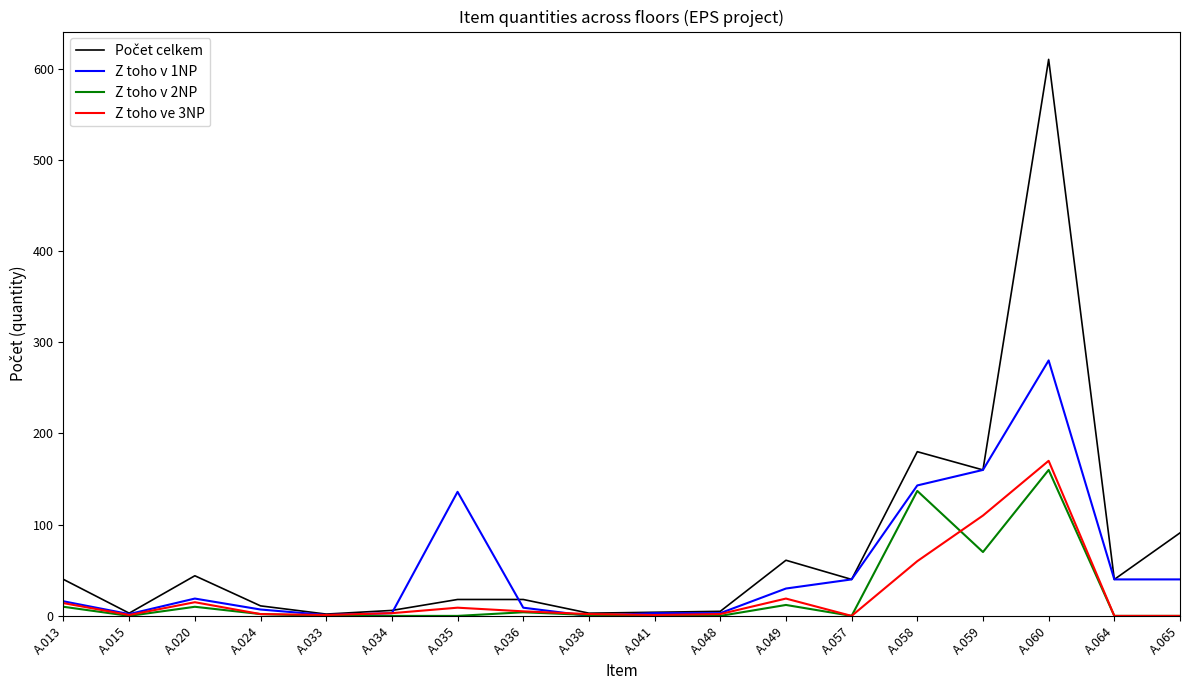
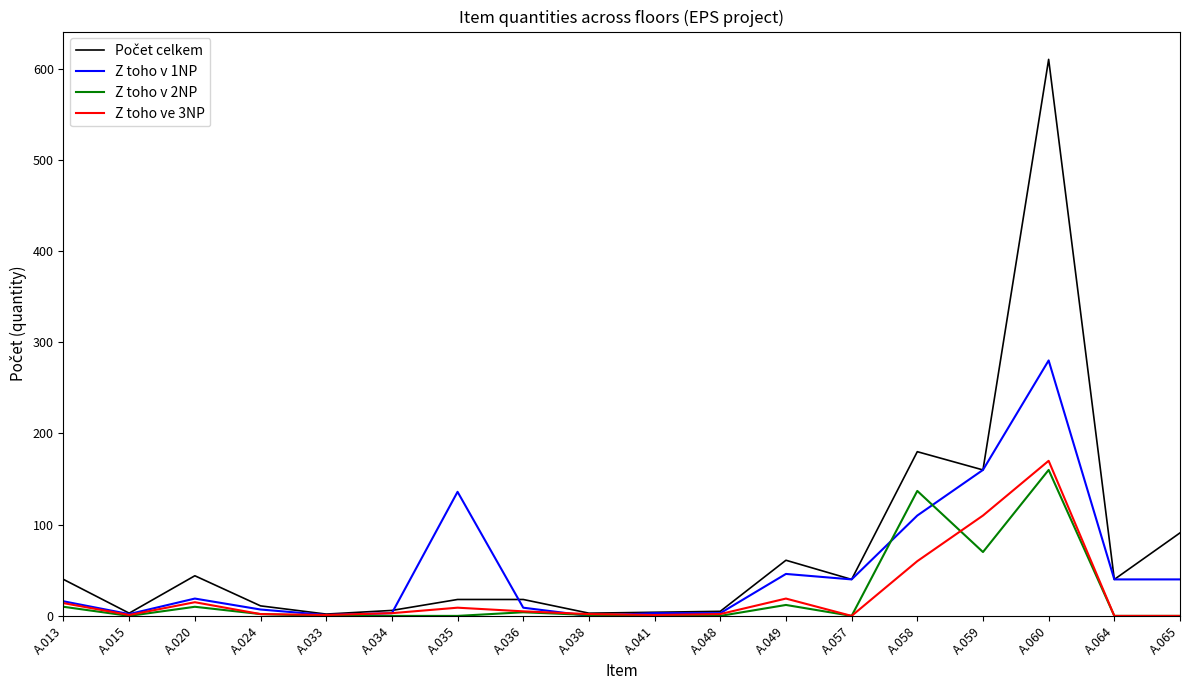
  {
    "Počet celkem": {
      "A.013": 40,
      "A.020": 40,
      "A.024": 10,
      "A.034": 10,
      "A.035": 20,
      "A.036": 20,
      "A.049": 60,
      "A.058": 180,
      "A.060": 610,
      "A.065": 90
    },
    "Z toho v 1NP": {
      "A.020": 20,
      "A.024": 10,
      "A.035": 140,
      "A.036": 10,
-     "A.049": 30,
-     "A.058": 140,
+     "A.049": 50,
+     "A.058": 110,
      "A.060": 280,
      "A.065": 40
    },
    "Z toho v 2NP": {
      "A.013": 10,
      "A.020": 10,
      "A.034": 0,
      "A.035": 0,
      "A.049": 10,
      "A.058": 140,
      "A.059": 70,
      "A.060": 160
    },
    "Z toho ve 3NP": {
      "A.020": 20,
      "A.035": 10,
      "A.049": 20,
      "A.058": 60,
      "A.059": 110,
      "A.060": 170
    }
  }
